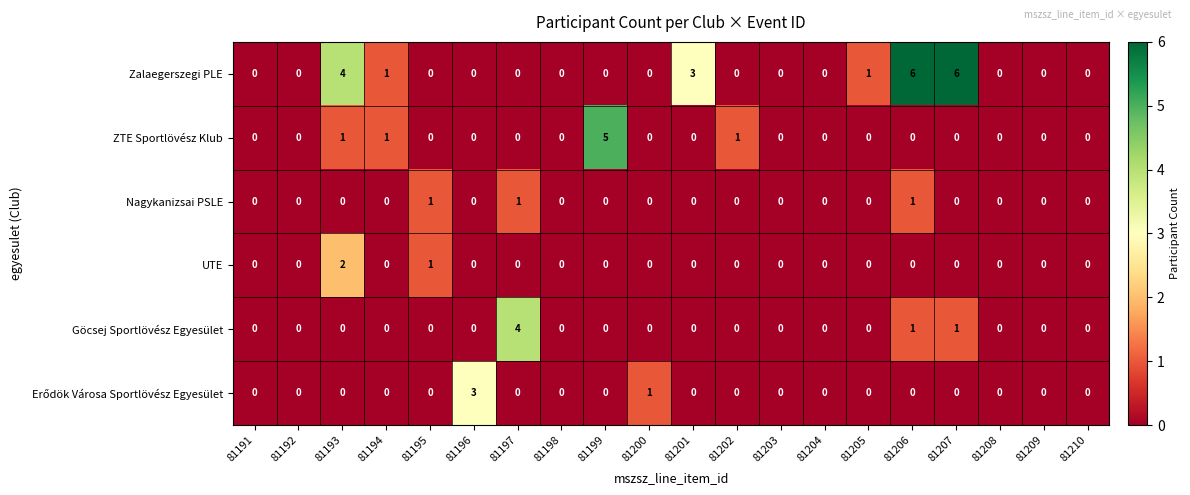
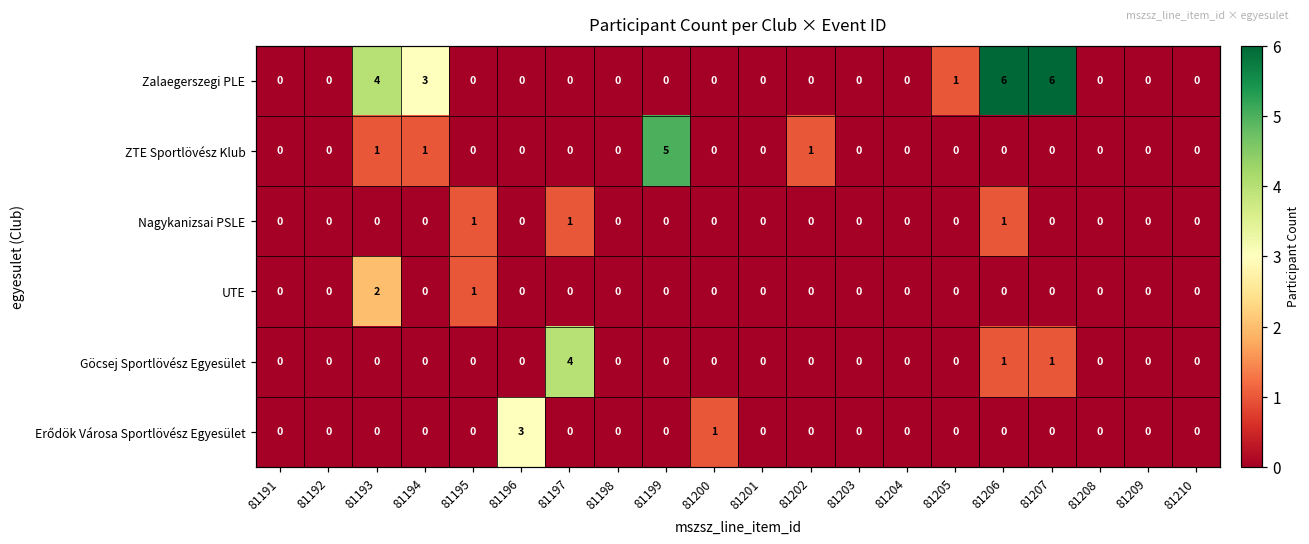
  {
    "Zalaegerszegi PLE": {
      "81191": 0,
      "81192": 0,
      "81193": 4,
-     "81194": 1,
+     "81194": 3,
      "81195": 0,
      "81196": 0,
      "81197": 0,
      "81198": 0,
      "81199": 0,
      "81200": 0,
-     "81201": 3,
+     "81201": 0,
      "81202": 0,
      "81203": 0,
      "81204": 0,
      "81205": 1,
      "81206": 6,
      "81207": 6,
      "81208": 0,
      "81209": 0,
      "81210": 0
    },
    "ZTE Sportlövész Klub": {
      "81191": 0,
      "81192": 0,
      "81193": 1,
      "81194": 1,
      "81195": 0,
      "81196": 0,
      "81197": 0,
      "81198": 0,
      "81199": 5,
      "81200": 0,
      "81201": 0,
      "81202": 1,
      "81203": 0,
      "81204": 0,
      "81205": 0,
      "81206": 0,
      "81207": 0,
      "81208": 0,
      "81209": 0,
      "81210": 0
    },
    "Nagykanizsai PSLE": {
      "81191": 0,
      "81192": 0,
      "81193": 0,
      "81194": 0,
      "81195": 1,
      "81196": 0,
      "81197": 1,
      "81198": 0,
      "81199": 0,
      "81200": 0,
      "81201": 0,
      "81202": 0,
      "81203": 0,
      "81204": 0,
      "81205": 0,
      "81206": 1,
      "81207": 0,
      "81208": 0,
      "81209": 0,
      "81210": 0
    },
    "UTE": {
      "81191": 0,
      "81192": 0,
      "81193": 2,
      "81194": 0,
      "81195": 1,
      "81196": 0,
      "81197": 0,
      "81198": 0,
      "81199": 0,
      "81200": 0,
      "81201": 0,
      "81202": 0,
      "81203": 0,
      "81204": 0,
      "81205": 0,
      "81206": 0,
      "81207": 0,
      "81208": 0,
      "81209": 0,
      "81210": 0
    },
    "Göcsej Sportlövész Egyesület": {
      "81191": 0,
      "81192": 0,
      "81193": 0,
      "81194": 0,
      "81195": 0,
      "81196": 0,
      "81197": 4,
      "81198": 0,
      "81199": 0,
      "81200": 0,
      "81201": 0,
      "81202": 0,
      "81203": 0,
      "81204": 0,
      "81205": 0,
      "81206": 1,
      "81207": 1,
      "81208": 0,
      "81209": 0,
      "81210": 0
    },
    "Erődök Városa Sportlövész Egyesület": {
      "81191": 0,
      "81192": 0,
      "81193": 0,
      "81194": 0,
      "81195": 0,
      "81196": 3,
      "81197": 0,
      "81198": 0,
      "81199": 0,
      "81200": 1,
      "81201": 0,
      "81202": 0,
      "81203": 0,
      "81204": 0,
      "81205": 0,
      "81206": 0,
      "81207": 0,
      "81208": 0,
      "81209": 0,
      "81210": 0
    }
  }
